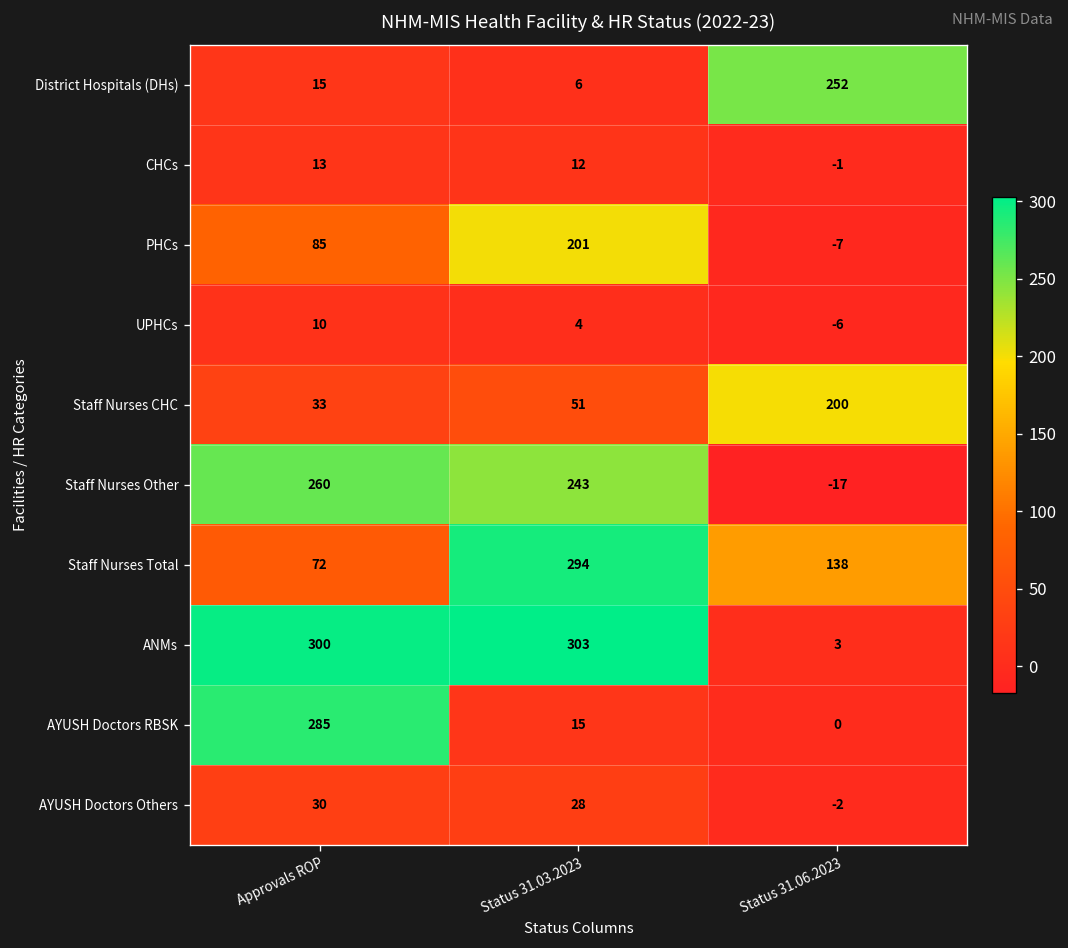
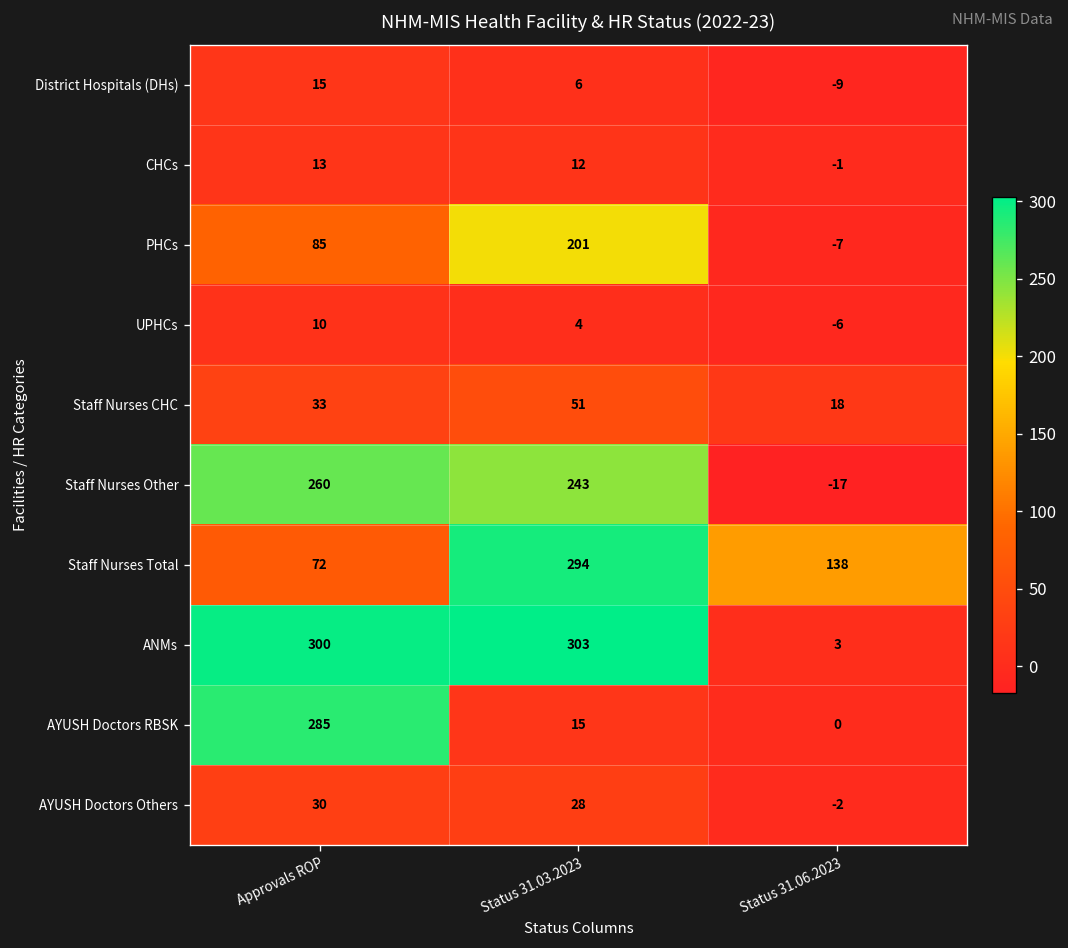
  {
    "District Hospitals (DHs)": {
      "Approvals ROP": 15,
      "Status 31.03.2023": 6,
-     "Status 31.06.2023": 252
+     "Status 31.06.2023": -9
    },
    "CHCs": {
      "Approvals ROP": 13,
      "Status 31.03.2023": 12,
      "Status 31.06.2023": -1
    },
    "PHCs": {
      "Approvals ROP": 85,
      "Status 31.03.2023": 201,
      "Status 31.06.2023": -7
    },
    "UPHCs": {
      "Approvals ROP": 10,
      "Status 31.03.2023": 4,
      "Status 31.06.2023": -6
    },
    "Staff Nurses CHC": {
      "Approvals ROP": 33,
      "Status 31.03.2023": 51,
-     "Status 31.06.2023": 200
+     "Status 31.06.2023": 18
    },
    "Staff Nurses Other": {
      "Approvals ROP": 260,
      "Status 31.03.2023": 243,
      "Status 31.06.2023": -17
    },
    "Staff Nurses Total": {
      "Approvals ROP": 72,
      "Status 31.03.2023": 294,
      "Status 31.06.2023": 138
    },
    "ANMs": {
      "Approvals ROP": 300,
      "Status 31.03.2023": 303,
      "Status 31.06.2023": 3
    },
    "AYUSH Doctors RBSK": {
      "Approvals ROP": 285,
      "Status 31.03.2023": 15,
      "Status 31.06.2023": 0
    },
    "AYUSH Doctors Others": {
      "Approvals ROP": 30,
      "Status 31.03.2023": 28,
      "Status 31.06.2023": -2
    }
  }
